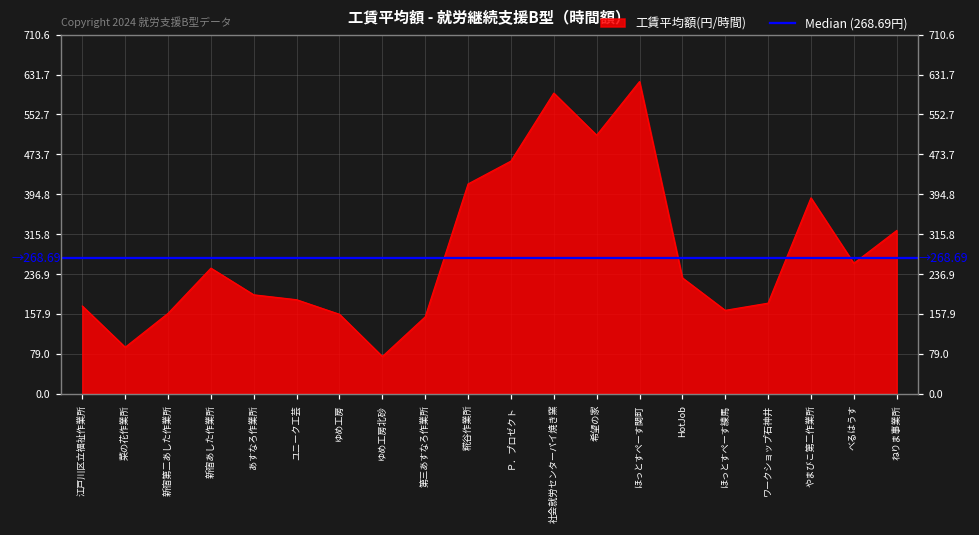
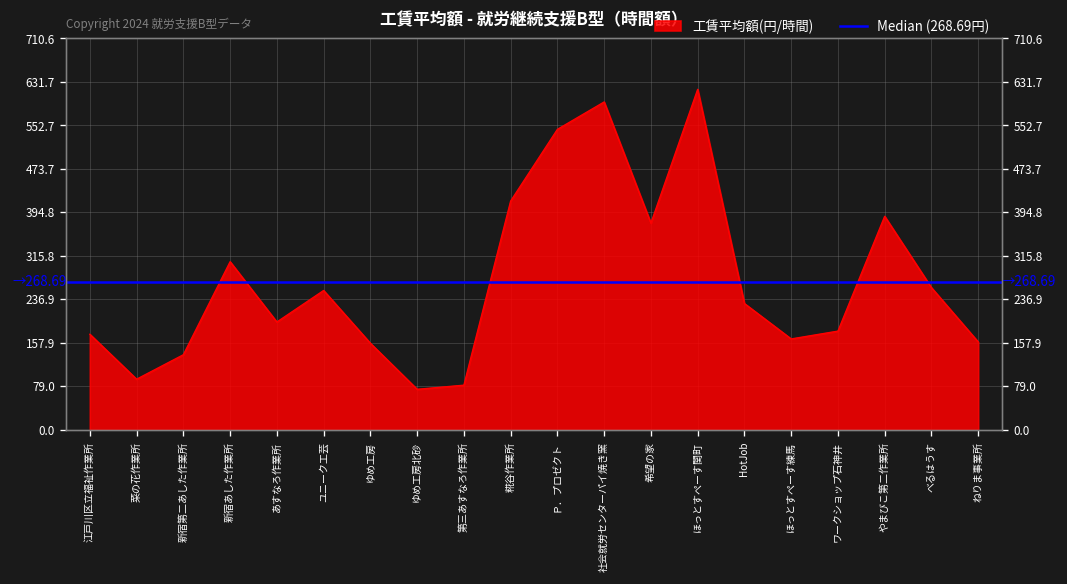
  {
    "江戸川区立福祉作業所": 170,
    "菜の花作業所": 90,
-   "新宿第二あした作業所": 160,
-   "新宿あした作業所": 250,
+   "新宿第二あした作業所": 140,
+   "新宿あした作業所": 310,
    "あすなろ作業所": 200,
-   "ユニーク工芸": 190,
+   "ユニーク工芸": 250,
    "ゆめ工房": 160,
    "ゆめ工房北砂": 70,
-   "第三あすなろ作業所": 150,
+   "第三あすなろ作業所": 80,
    "糀谷作業所": 420,
-   "Ｐ．プロゼクト": 460,
+   "Ｐ．プロゼクト": 550,
    "社会就労センターパイ焼き窯": 600,
-   "希望の家": 510,
+   "希望の家": 380,
    "ほっとすぺーす関町": 620,
    "HotJob": 230,
    "ほっとすぺーす練馬": 160,
    "ワークショップ石神井": 180,
    "やまびこ第二作業所": 390,
    "べるはうす": 260,
-   "ねりま事業所": 320
+   "ねりま事業所": 160
  }
